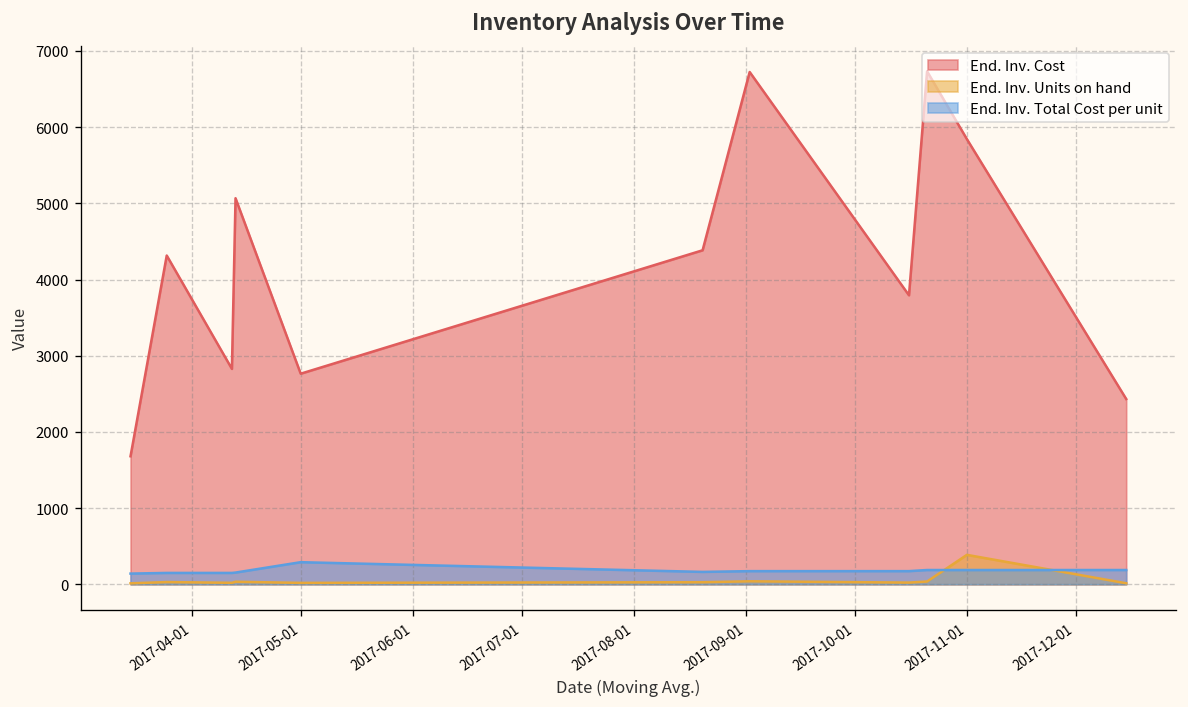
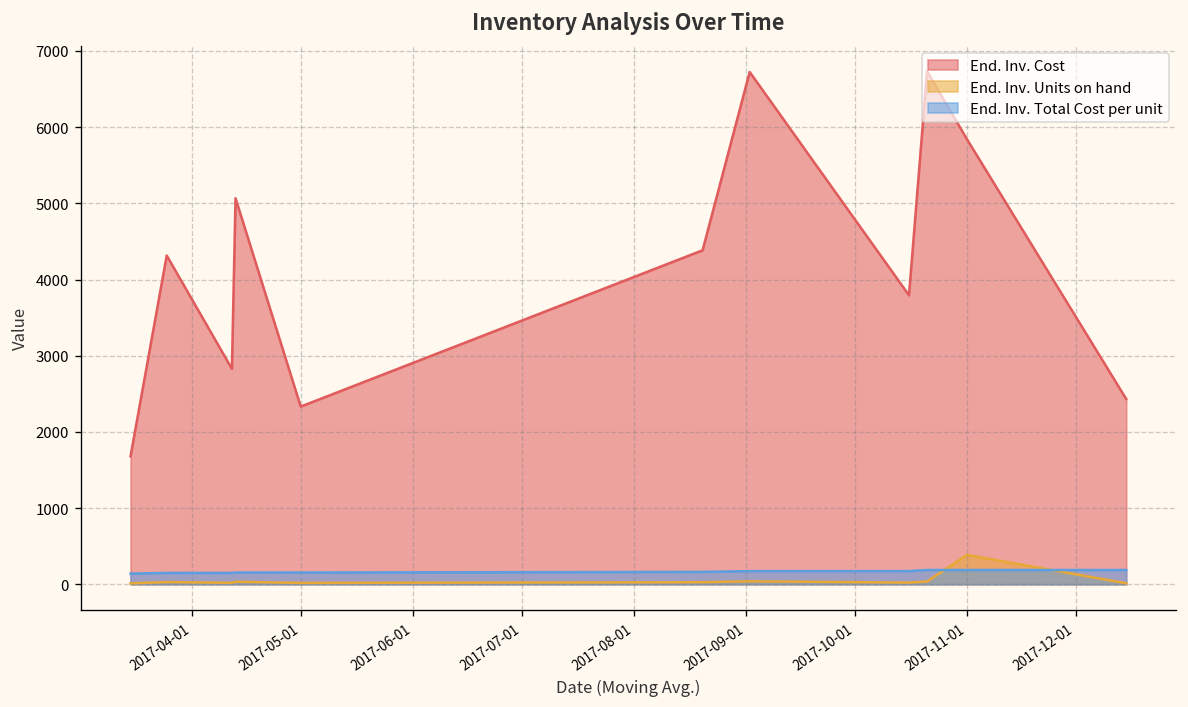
  {
    "End. Inv. Cost": {
-     "2017-05-01": 2800,
+     "2017-05-01": 2300,
      "2017-11-01": 5800
    },
    "End. Inv. Units on hand": {
      "2017-05-01": 0,
      "2017-11-01": 400
    },
    "End. Inv. Total Cost per unit": {
-     "2017-05-01": 300,
+     "2017-05-01": 200,
      "2017-11-01": 200
    }
  }
